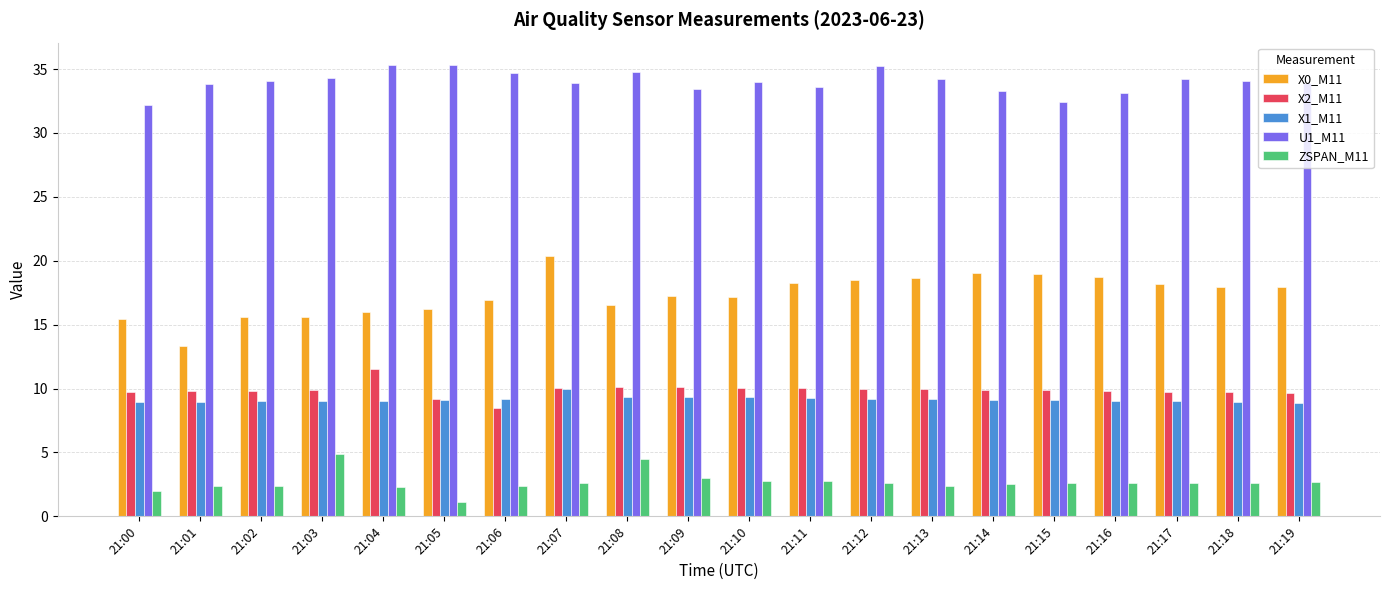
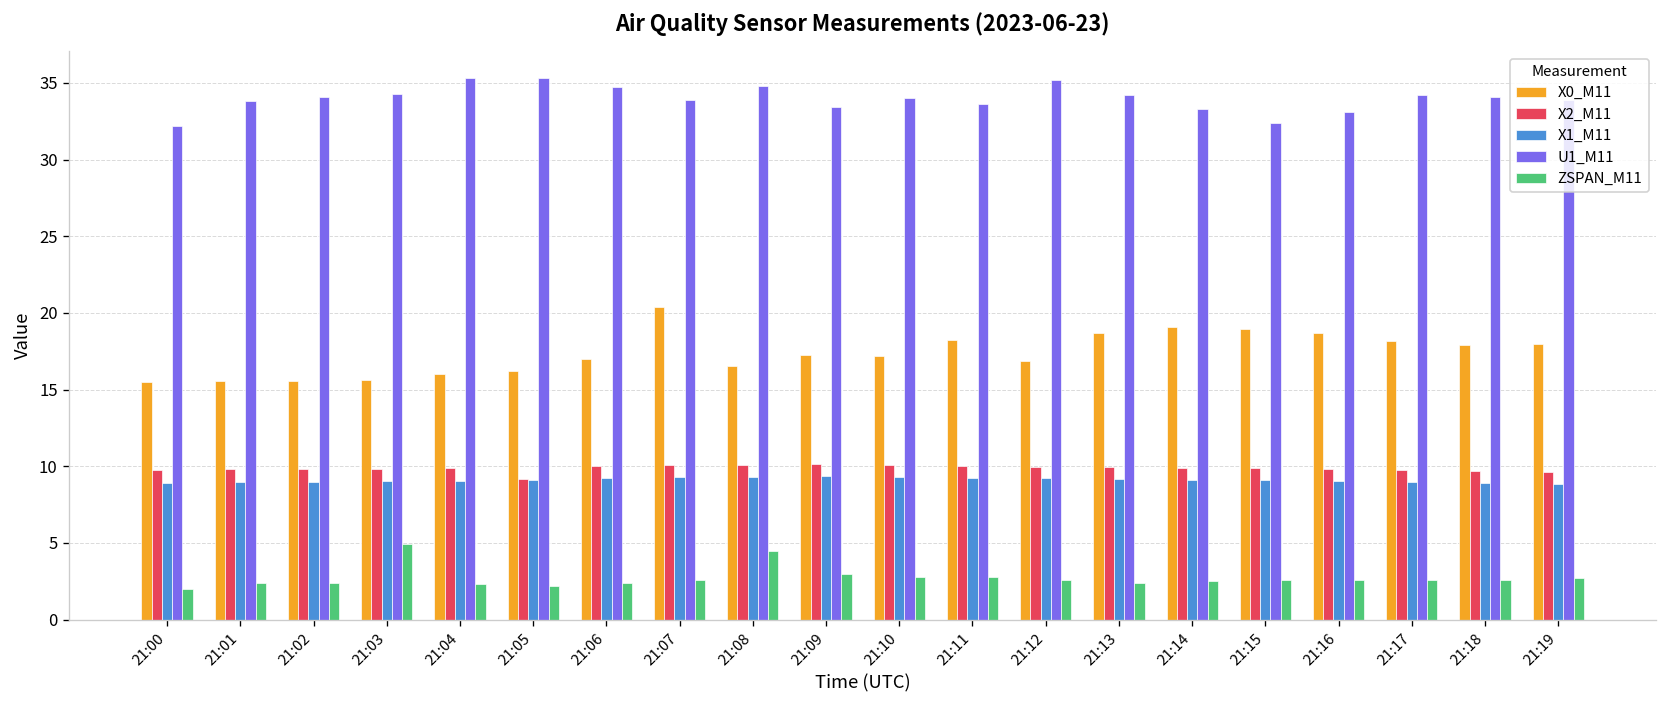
  {
    "X0_M11": {
      "21:00": 15.5,
-     "21:01": 13.3,
+     "21:01": 15.5,
      "21:02": 15.6,
      "21:03": 15.6,
      "21:04": 16.0,
      "21:05": 16.2,
      "21:06": 17.0,
      "21:07": 20.4,
      "21:08": 16.5,
      "21:09": 17.2,
      "21:10": 17.2,
      "21:11": 18.2,
-     "21:12": 18.5,
+     "21:12": 16.9,
      "21:13": 18.7,
      "21:14": 19.1,
      "21:15": 18.9,
      "21:16": 18.7,
      "21:17": 18.2,
      "21:18": 17.9,
      "21:19": 17.9
    },
    "X2_M11": {
      "21:00": 9.8,
      "21:01": 9.8,
      "21:02": 9.8,
      "21:03": 9.9,
-     "21:04": 11.5,
+     "21:04": 9.9,
      "21:05": 9.2,
-     "21:06": 8.5,
+     "21:06": 10.0,
      "21:07": 10.1,
      "21:08": 10.1,
      "21:09": 10.1,
      "21:10": 10.1,
      "21:11": 10.0,
      "21:12": 10.0,
      "21:13": 9.9,
      "21:14": 9.9,
      "21:15": 9.9,
      "21:16": 9.8,
      "21:17": 9.8,
      "21:18": 9.7,
      "21:19": 9.7
    },
    "X1_M11": {
      "21:00": 8.9,
      "21:01": 8.9,
      "21:02": 9.0,
      "21:03": 9.0,
      "21:04": 9.1,
      "21:05": 9.1,
      "21:06": 9.2,
-     "21:07": 10.0,
+     "21:07": 9.3,
      "21:08": 9.3,
      "21:09": 9.4,
      "21:10": 9.3,
      "21:11": 9.3,
      "21:12": 9.2,
      "21:13": 9.2,
      "21:14": 9.1,
      "21:15": 9.1,
      "21:16": 9.1,
      "21:17": 9.0,
      "21:18": 8.9,
      "21:19": 8.9
    },
    "U1_M11": {
      "21:00": 32.2,
      "21:01": 33.8,
      "21:02": 34.1,
      "21:03": 34.3,
      "21:04": 35.3,
      "21:05": 35.3,
      "21:06": 34.7,
      "21:07": 33.9,
      "21:08": 34.8,
      "21:09": 33.4,
      "21:10": 34.0,
      "21:11": 33.6,
      "21:12": 35.2,
      "21:13": 34.2,
      "21:14": 33.3,
      "21:15": 32.4,
      "21:16": 33.1,
      "21:17": 34.2,
      "21:18": 34.1
    },
    "ZSPAN_M11": {
      "21:00": 2.0,
      "21:01": 2.4,
      "21:02": 2.4,
      "21:03": 4.9,
      "21:04": 2.3,
-     "21:05": 1.1,
+     "21:05": 2.2,
      "21:06": 2.4,
      "21:07": 2.6,
      "21:08": 4.5,
      "21:09": 3.0,
      "21:10": 2.8,
      "21:11": 2.8,
      "21:12": 2.6,
      "21:13": 2.4,
      "21:14": 2.5,
      "21:15": 2.6,
      "21:16": 2.6,
      "21:17": 2.6,
      "21:18": 2.6,
      "21:19": 2.7
    }
  }
